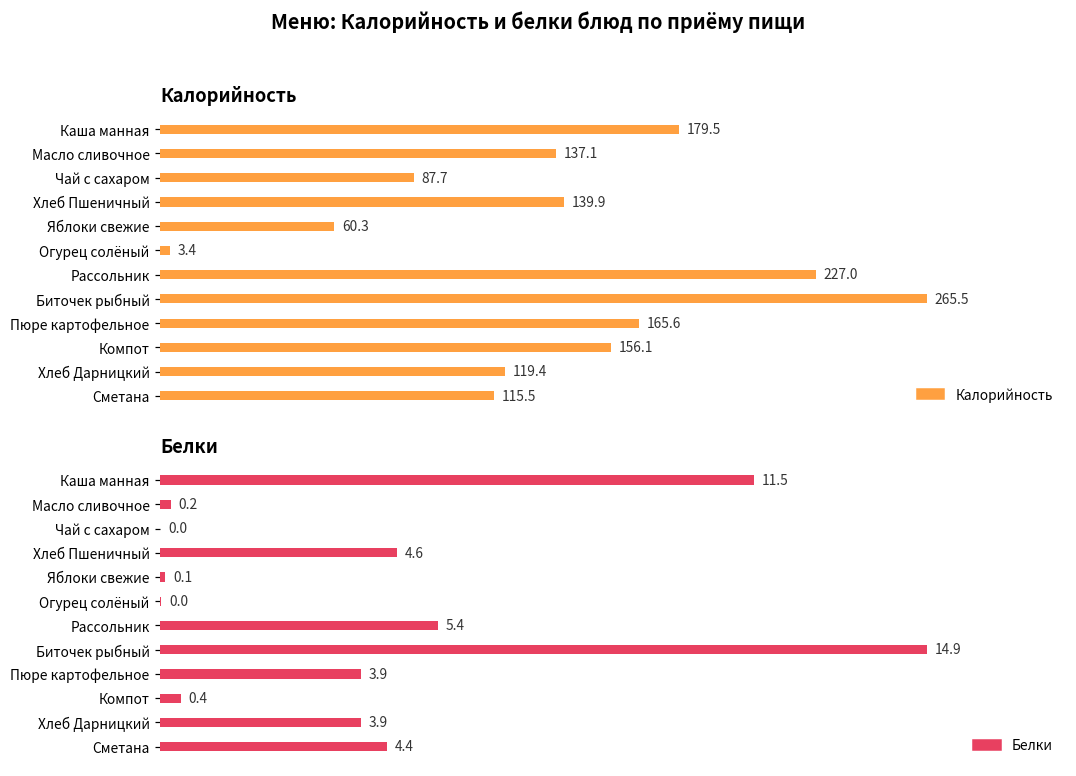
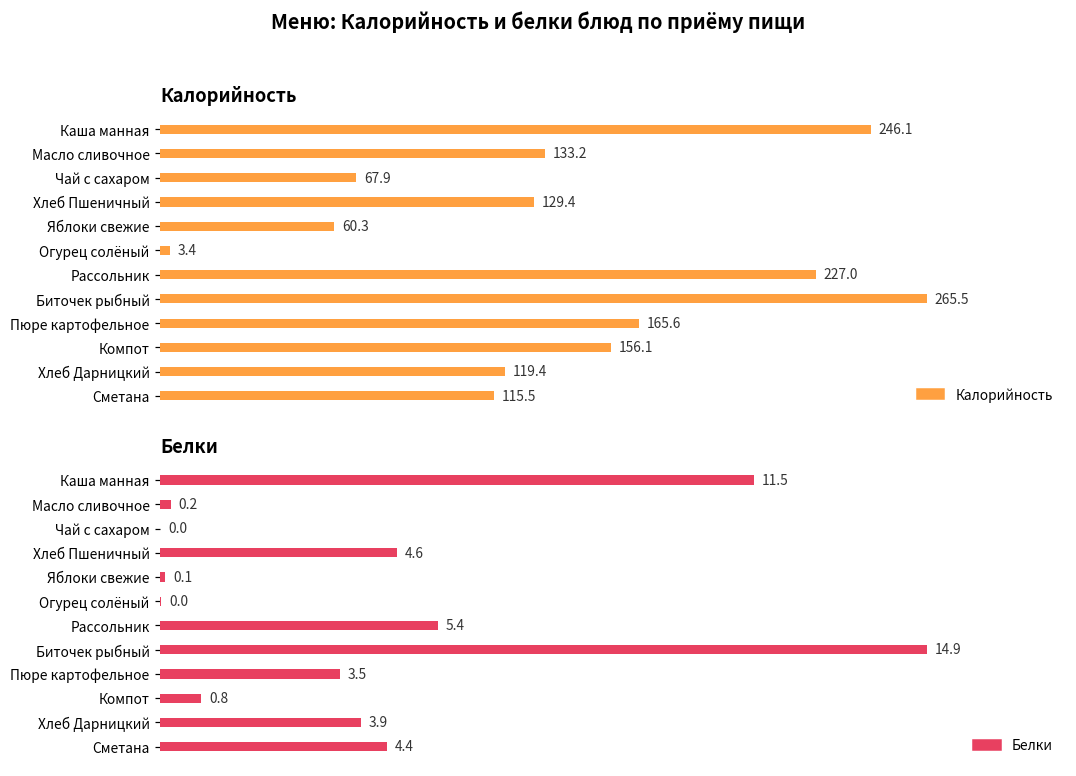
  {
    "Калорийность": {
-     "Каша манная": 179.5,
-     "Масло сливочное": 137.1,
-     "Чай с сахаром": 87.7,
-     "Хлеб Пшеничный": 139.9,
+     "Каша манная": 246.1,
+     "Масло сливочное": 133.2,
+     "Чай с сахаром": 67.9,
+     "Хлеб Пшеничный": 129.4,
      "Яблоки свежие": 60.3,
      "Огурец солёный": 3.4,
      "Рассольник": 227.0,
      "Биточек рыбный": 265.5,
      "Пюре картофельное": 165.6,
      "Компот": 156.1,
      "Хлеб Дарницкий": 119.4,
      "Сметана": 115.5
    },
    "Белки": {
      "Каша манная": 11.5,
      "Масло сливочное": 0.2,
      "Чай с сахаром": 0.0,
      "Хлеб Пшеничный": 4.6,
      "Яблоки свежие": 0.1,
      "Огурец солёный": 0.0,
      "Рассольник": 5.4,
      "Биточек рыбный": 14.9,
-     "Пюре картофельное": 3.9,
-     "Компот": 0.4,
+     "Пюре картофельное": 3.5,
+     "Компот": 0.8,
      "Хлеб Дарницкий": 3.9,
      "Сметана": 4.4
    }
  }
